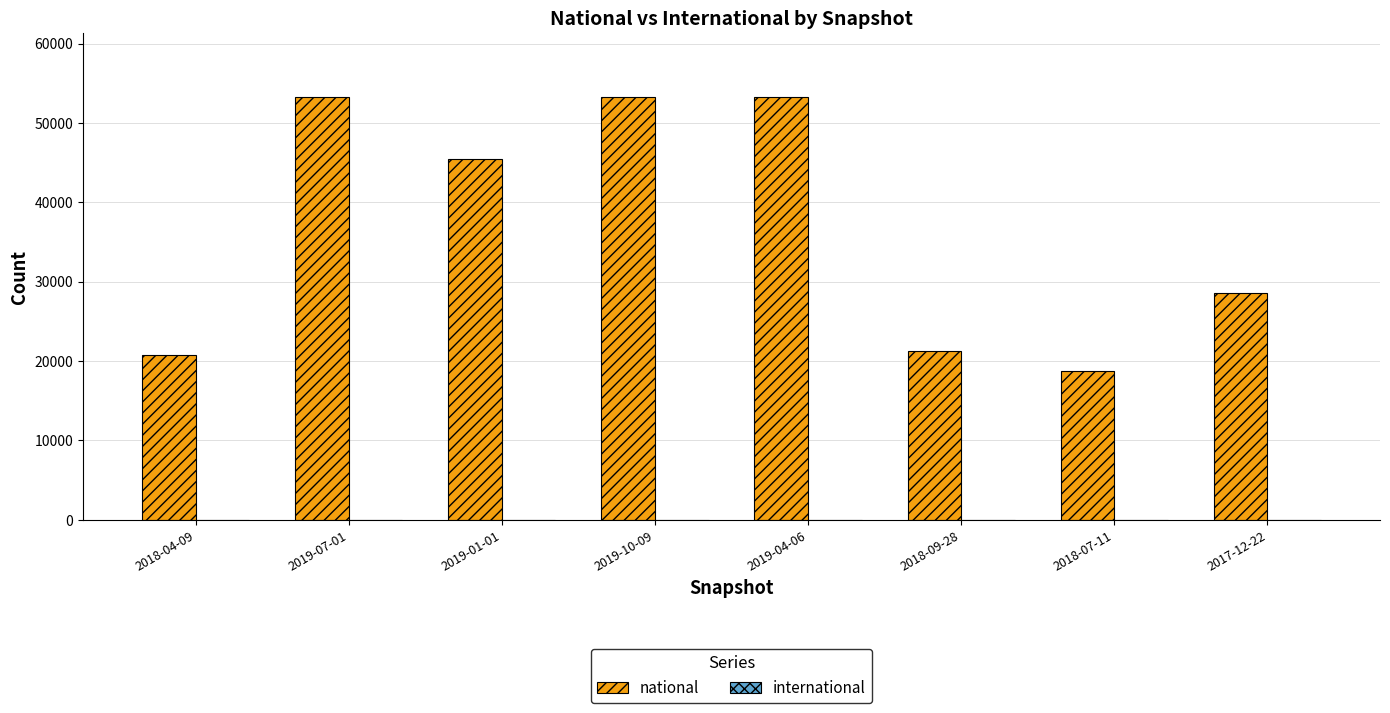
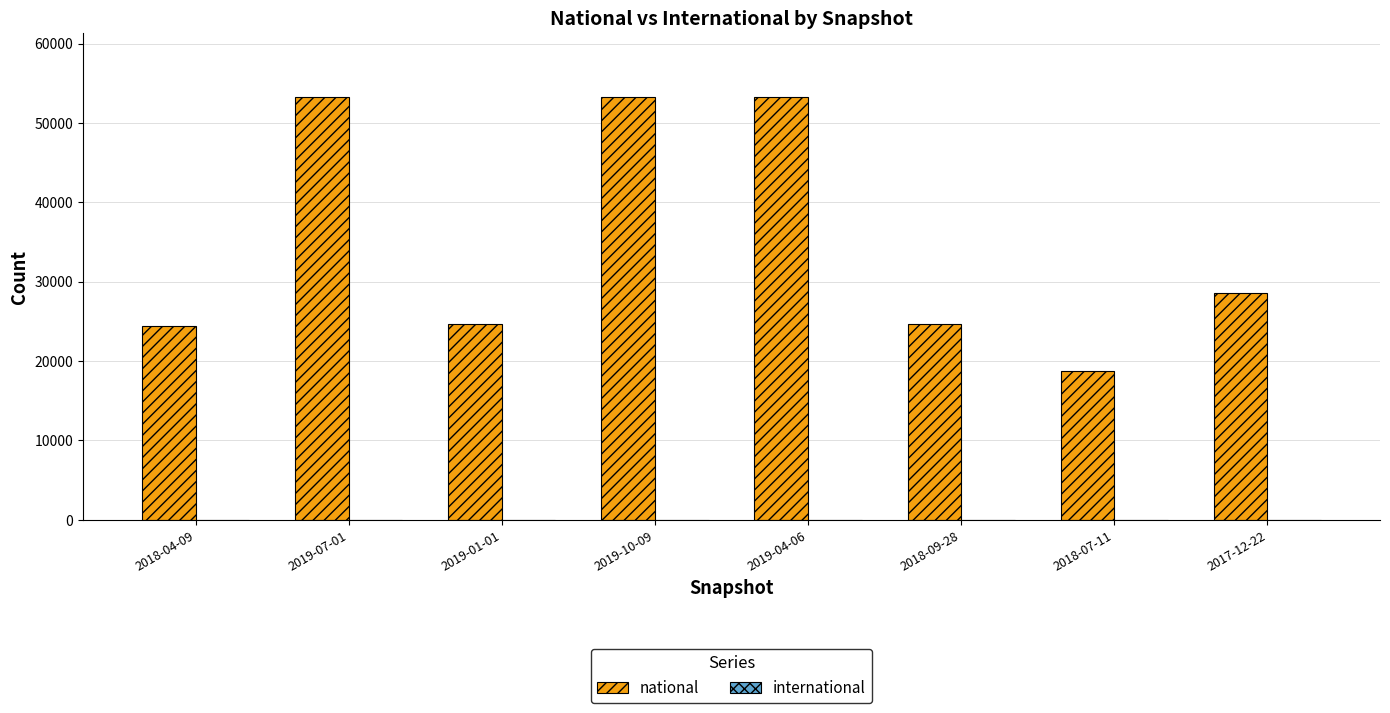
  {
    "national": {
-     "2018-04-09": 21000,
+     "2018-04-09": 24000,
      "2019-07-01": 53000,
-     "2019-01-01": 45000,
+     "2019-01-01": 25000,
      "2019-10-09": 53000,
      "2019-04-06": 53000,
-     "2018-09-28": 21000,
+     "2018-09-28": 25000,
      "2018-07-11": 19000,
      "2017-12-22": 29000
    },
    "international": {
      "2018-04-09": 0,
      "2019-07-01": 0,
      "2019-01-01": 0,
      "2019-10-09": 0,
      "2019-04-06": 0,
      "2018-09-28": 0,
      "2018-07-11": 0,
      "2017-12-22": 0
    }
  }
